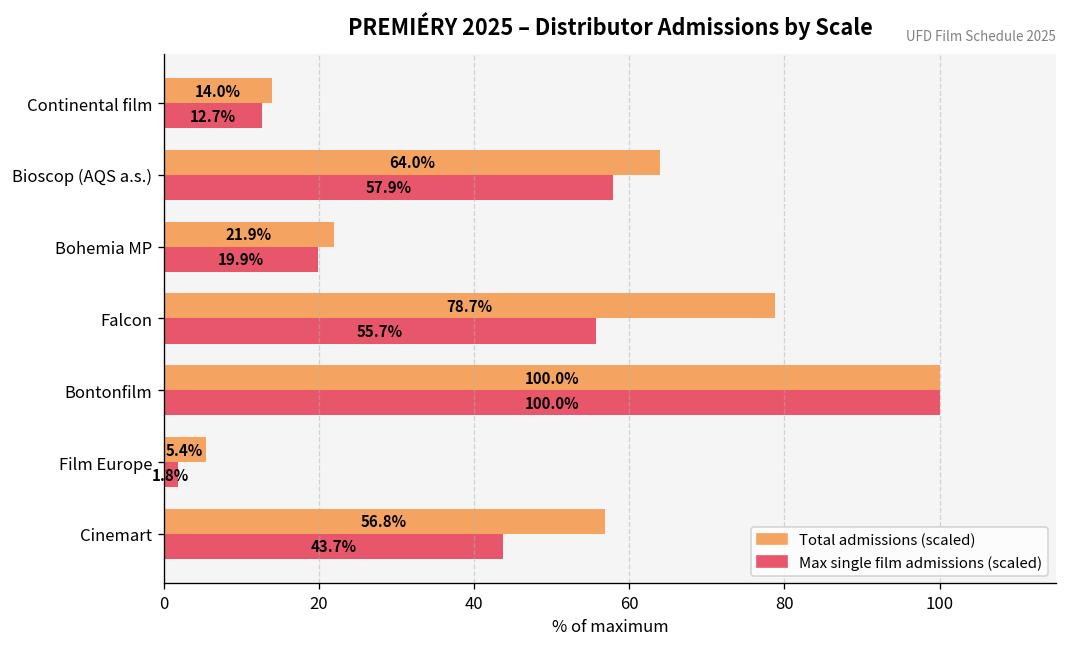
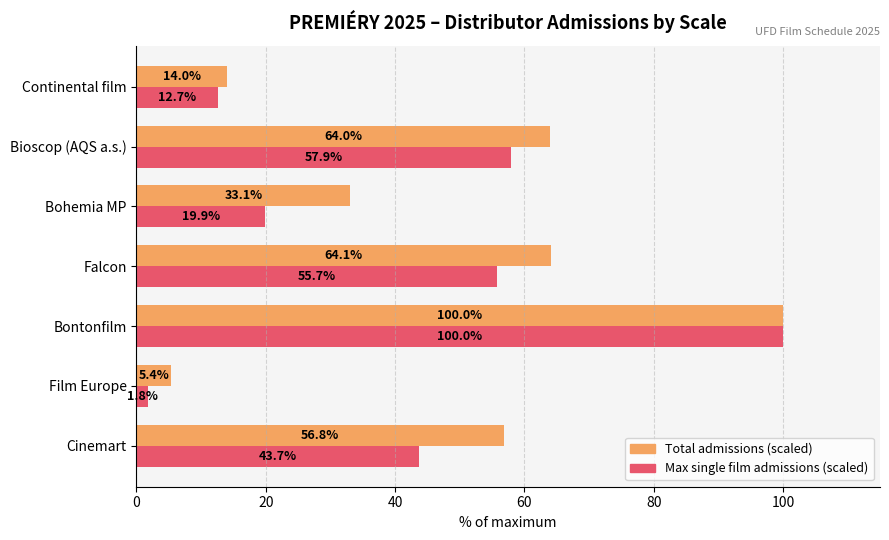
  {
    "Total admissions (scaled)": {
      "Continental film": "14.0%",
      "Bioscop (AQS a.s.)": "64.0%",
-     "Bohemia MP": "21.9%",
-     "Falcon": "78.7%",
+     "Bohemia MP": "33.1%",
+     "Falcon": "64.1%",
      "Bontonfilm": "100.0%",
      "Film Europe": "5.4%",
      "Cinemart": "56.8%"
    },
    "Max single film admissions (scaled)": {
      "Continental film": "12.7%",
      "Bioscop (AQS a.s.)": "57.9%",
      "Bohemia MP": "19.9%",
      "Falcon": "55.7%",
      "Bontonfilm": "100.0%",
      "Film Europe": "1.8%",
      "Cinemart": "43.7%"
    }
  }
